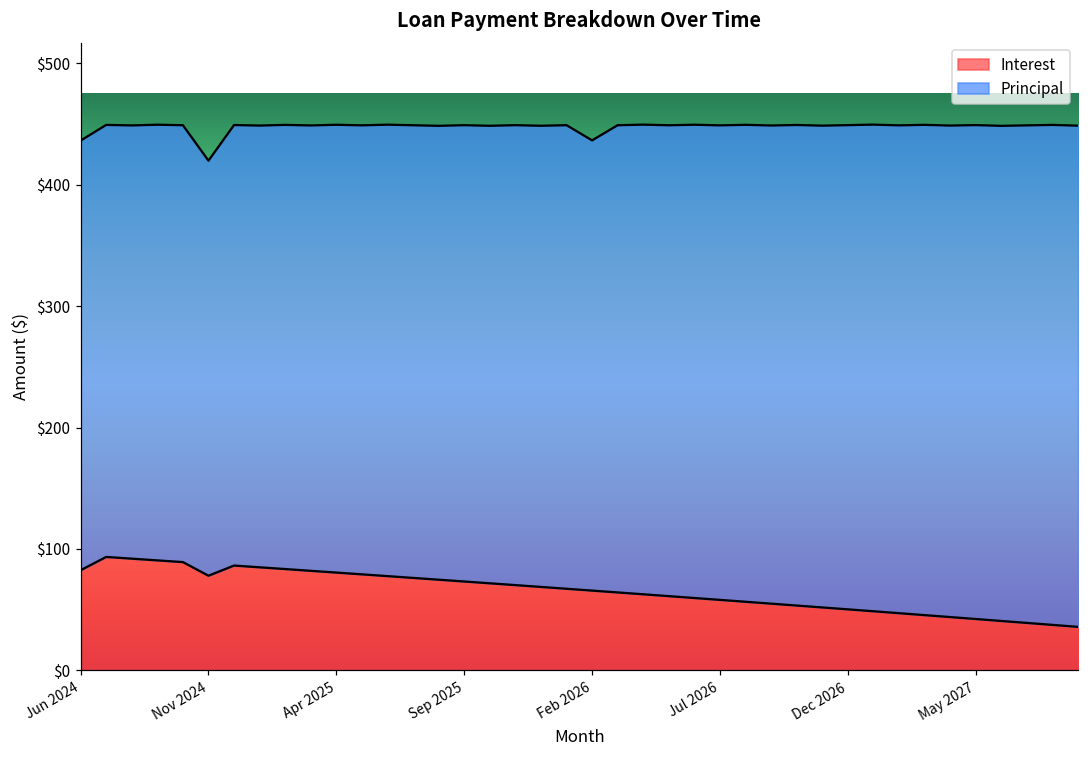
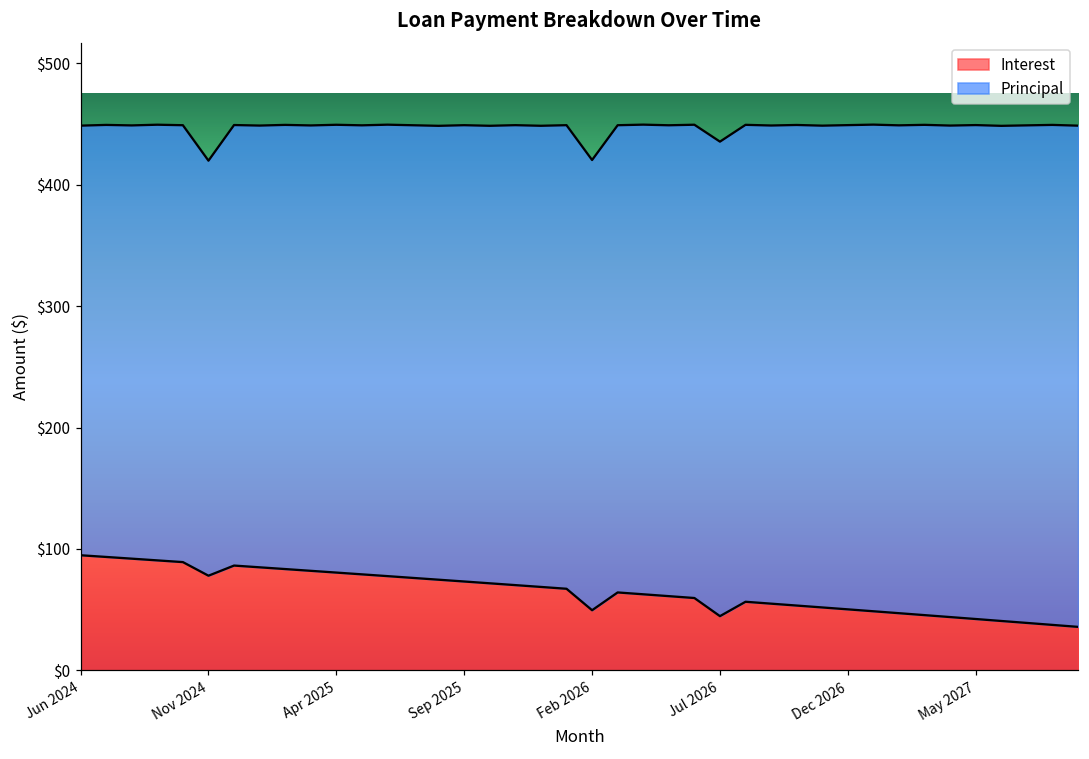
  {
    "Interest": {
-     "Jun 2024": "$82",
+     "Jun 2024": "$95",
      "Nov 2024": "$78",
      "Apr 2025": "$81",
      "Sep 2025": "$73",
-     "Feb 2026": "$66",
-     "Jul 2026": "$58",
+     "Feb 2026": "$49",
+     "Jul 2026": "$45",
      "Dec 2026": "$50",
      "May 2027": "$42"
    },
    "Principal": {
      "Jun 2024": "$354",
      "Nov 2024": "$342",
      "Apr 2025": "$369",
      "Sep 2025": "$376",
      "Feb 2026": "$371",
      "Jul 2026": "$391",
      "Dec 2026": "$399",
      "May 2027": "$407"
    }
  }
